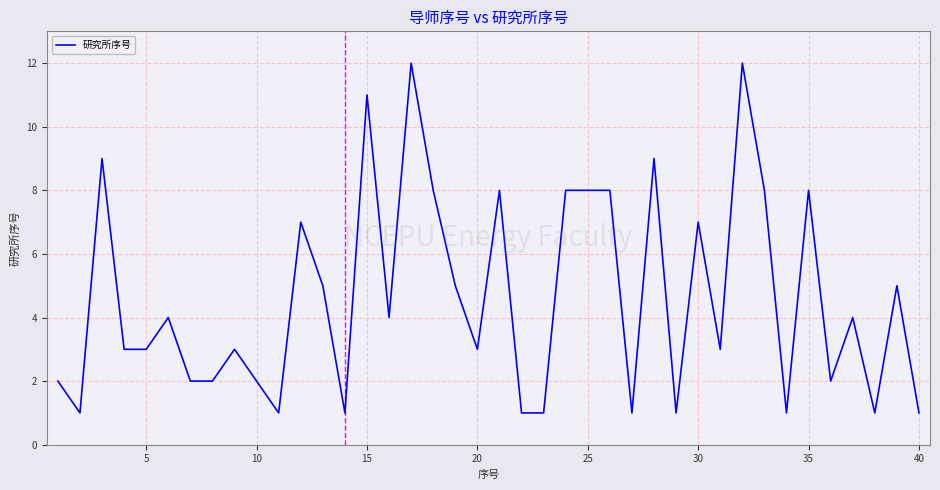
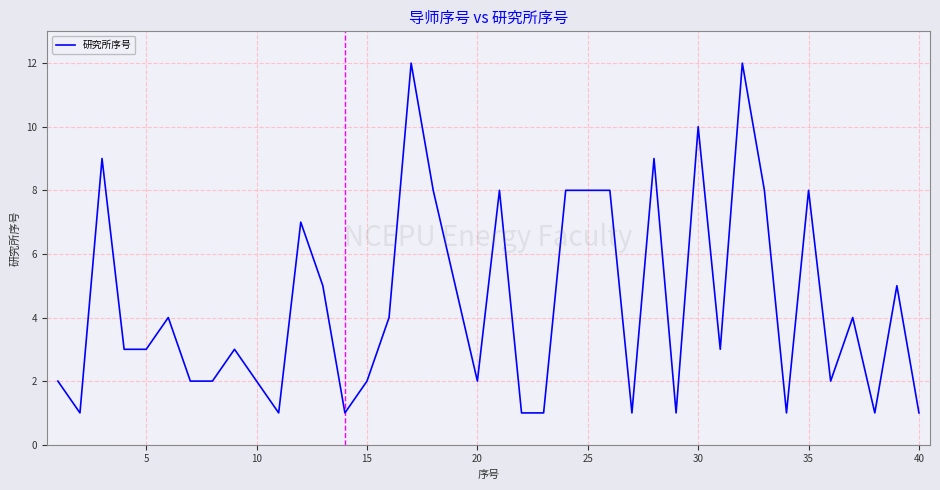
  {
    "5": 3,
    "10": 2,
-   "15": 11,
-   "20": 3,
+   "15": 2,
+   "20": 2,
    "25": 8,
-   "30": 7,
+   "30": 10,
    "35": 8,
    "40": 1
  }
